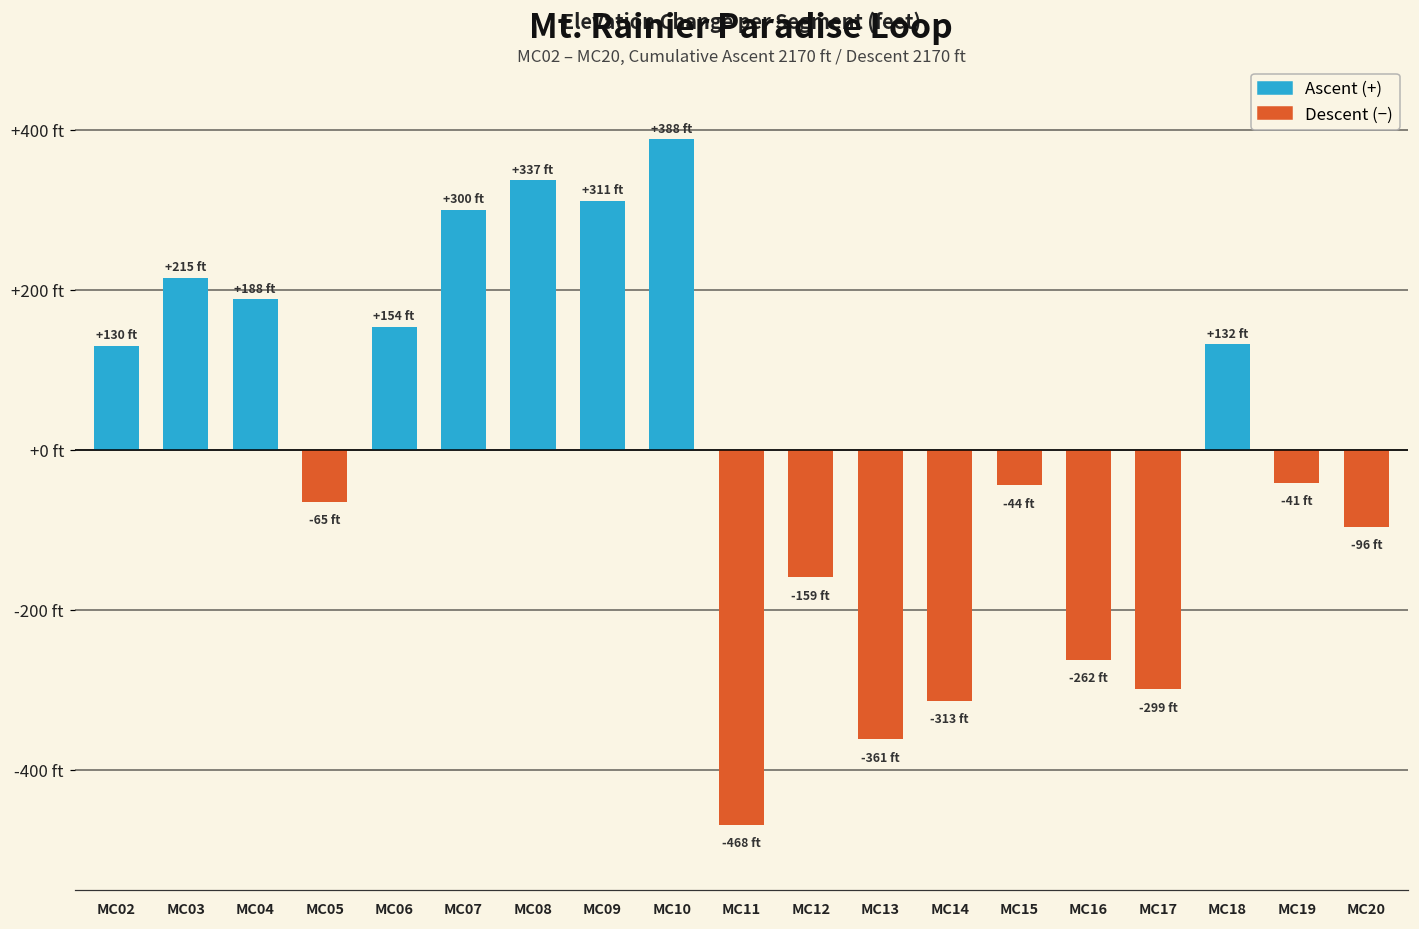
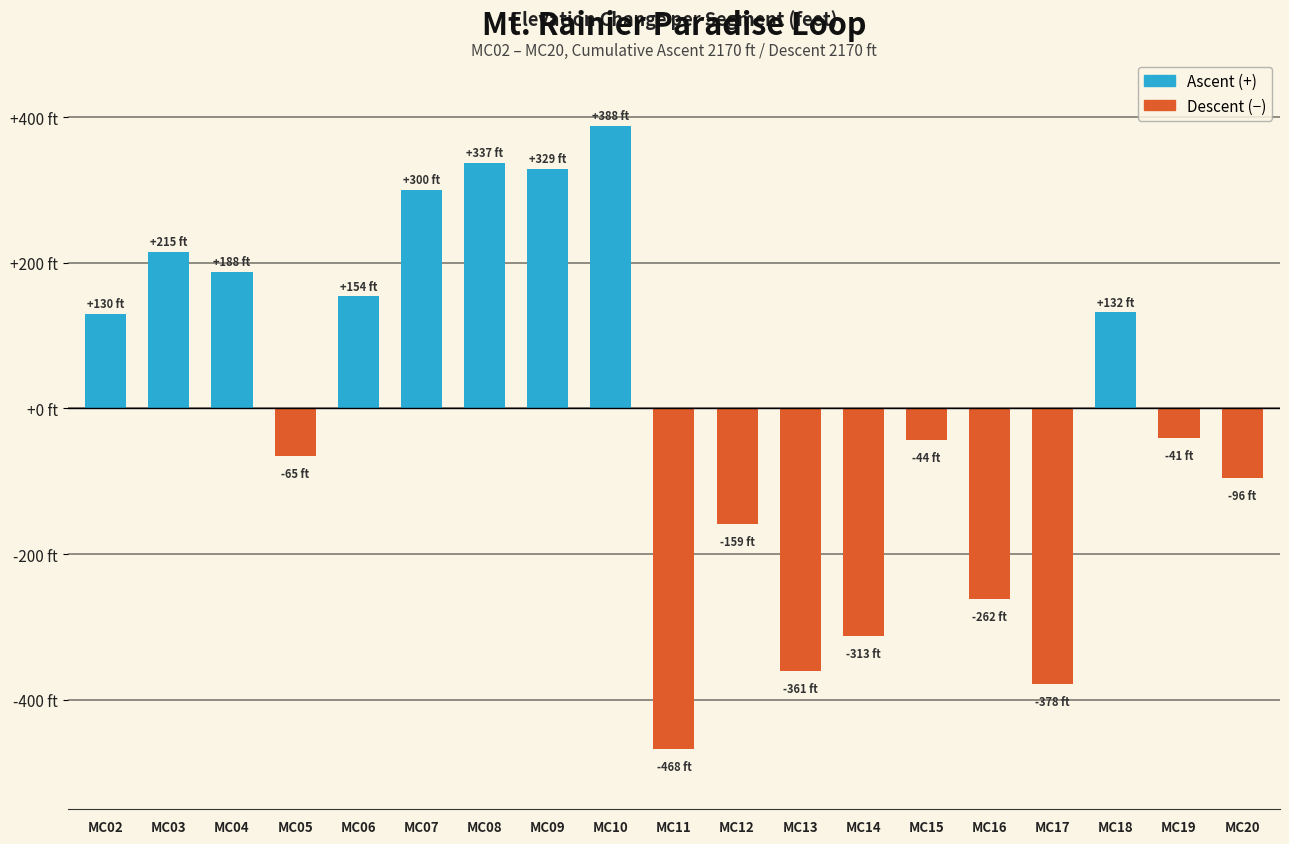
  {
    "MC02": "+130",
    "MC03": "+215",
    "MC04": "+188",
    "MC05": "-65",
    "MC06": "+154",
    "MC07": "+300",
    "MC08": "+337",
-   "MC09": "+311",
+   "MC09": "+329",
    "MC10": "+388",
    "MC11": "-468",
    "MC12": "-159",
    "MC13": "-361",
    "MC14": "-313",
    "MC15": "-44",
    "MC16": "-262",
-   "MC17": "-299",
+   "MC17": "-378",
    "MC18": "+132",
    "MC19": "-41",
    "MC20": "-96"
  }
